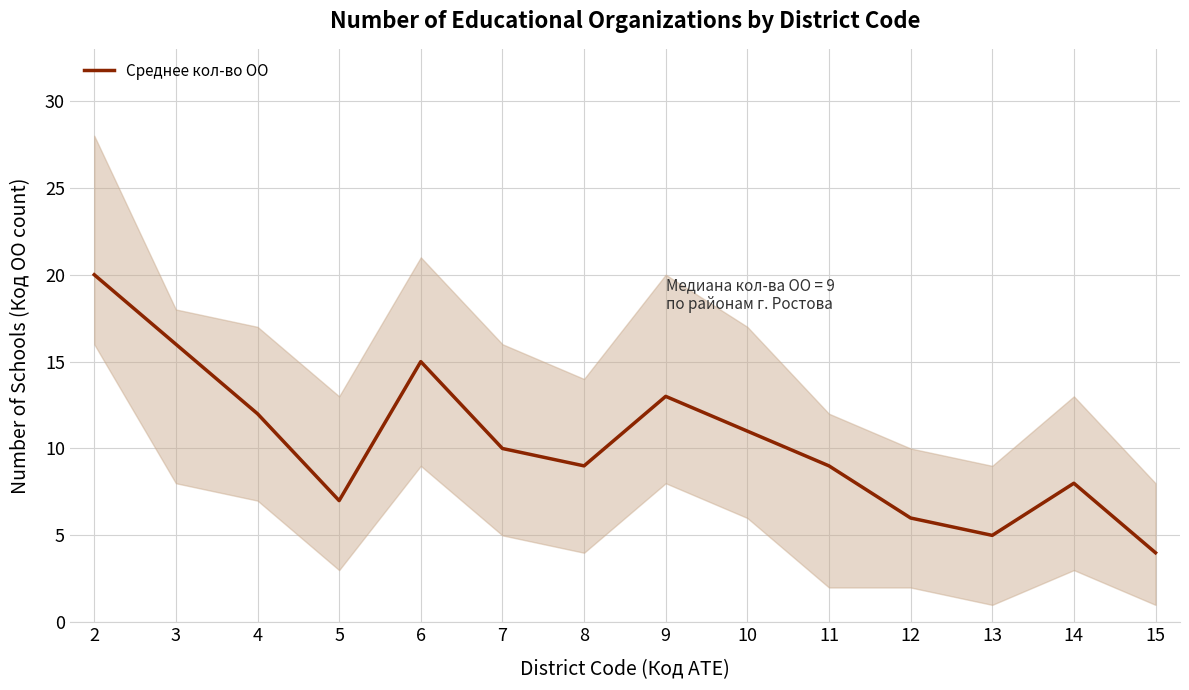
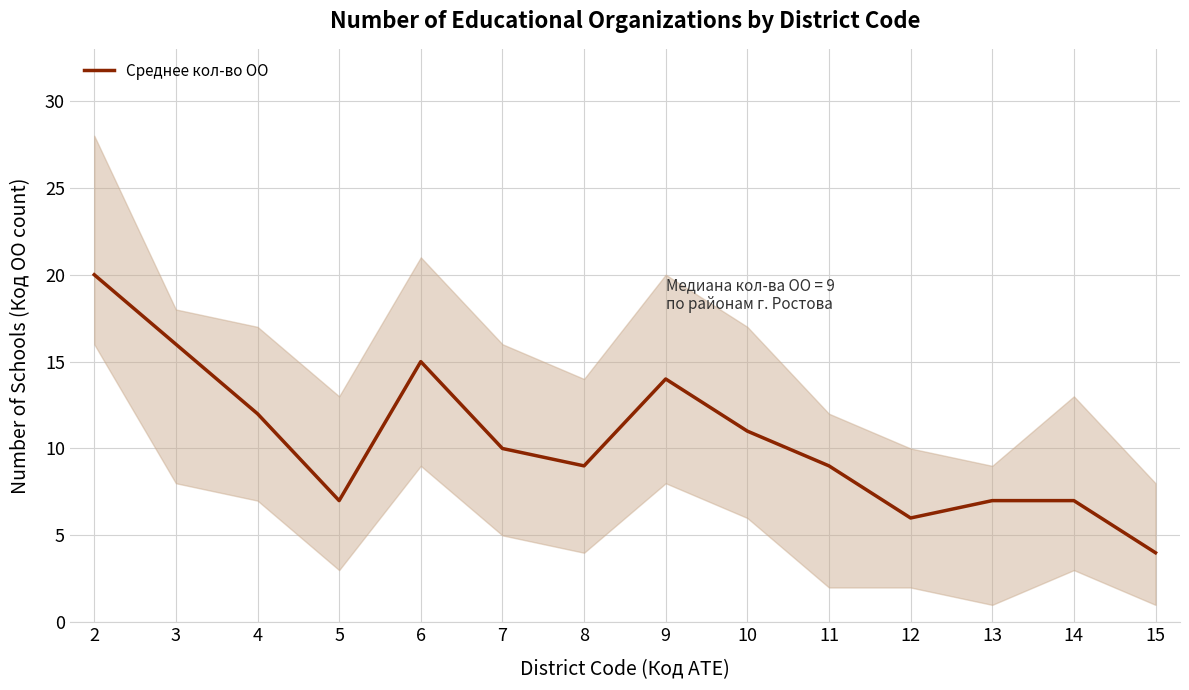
  {
    "Среднее кол-во ОО": {
      "2": 20,
      "3": 16,
      "4": 12,
      "5": 7,
      "6": 15,
      "7": 10,
      "8": 9,
-     "9": 13,
+     "9": 14,
      "10": 11,
      "11": 9,
      "12": 6,
-     "13": 5,
-     "14": 8,
+     "13": 7,
+     "14": 7,
      "15": 4
    }
  }
